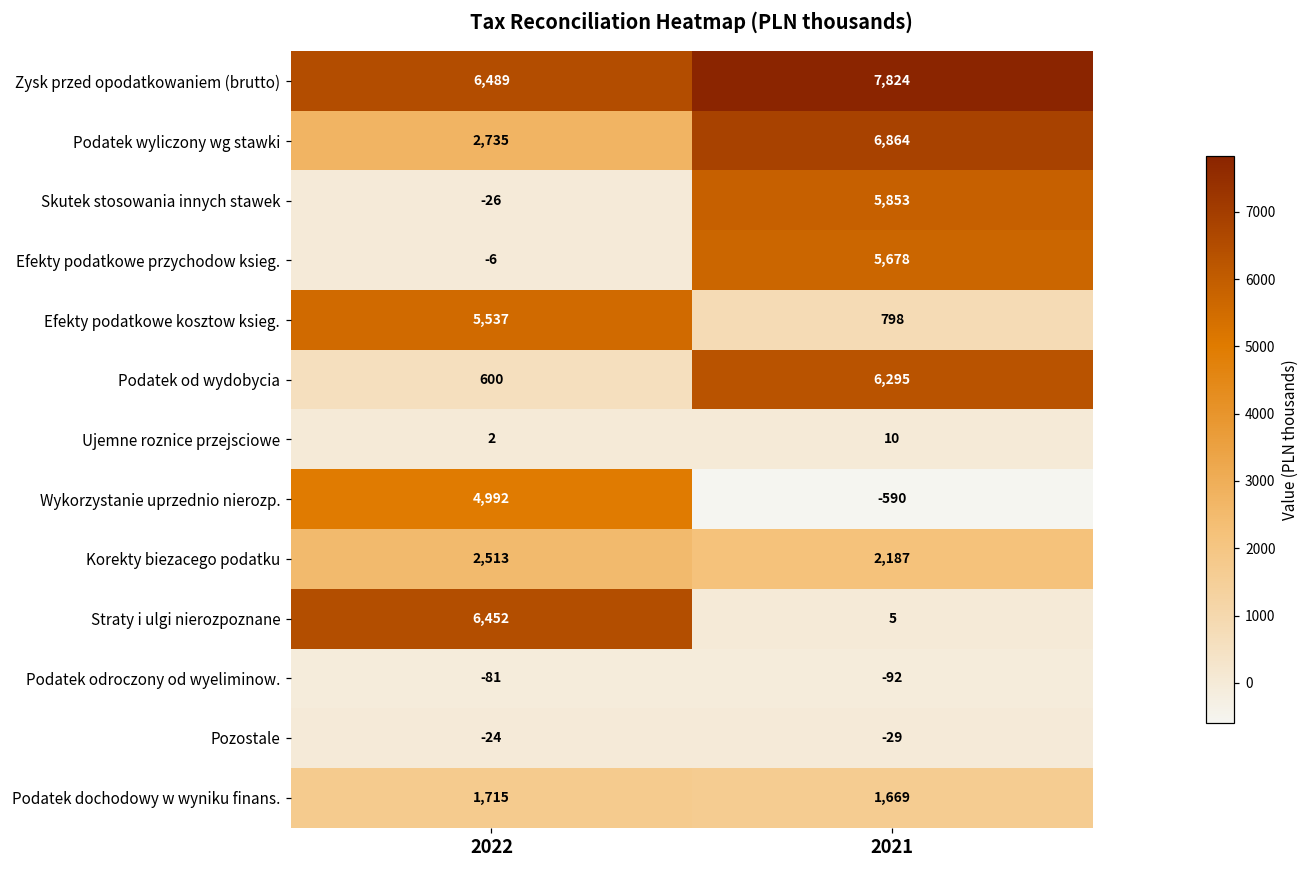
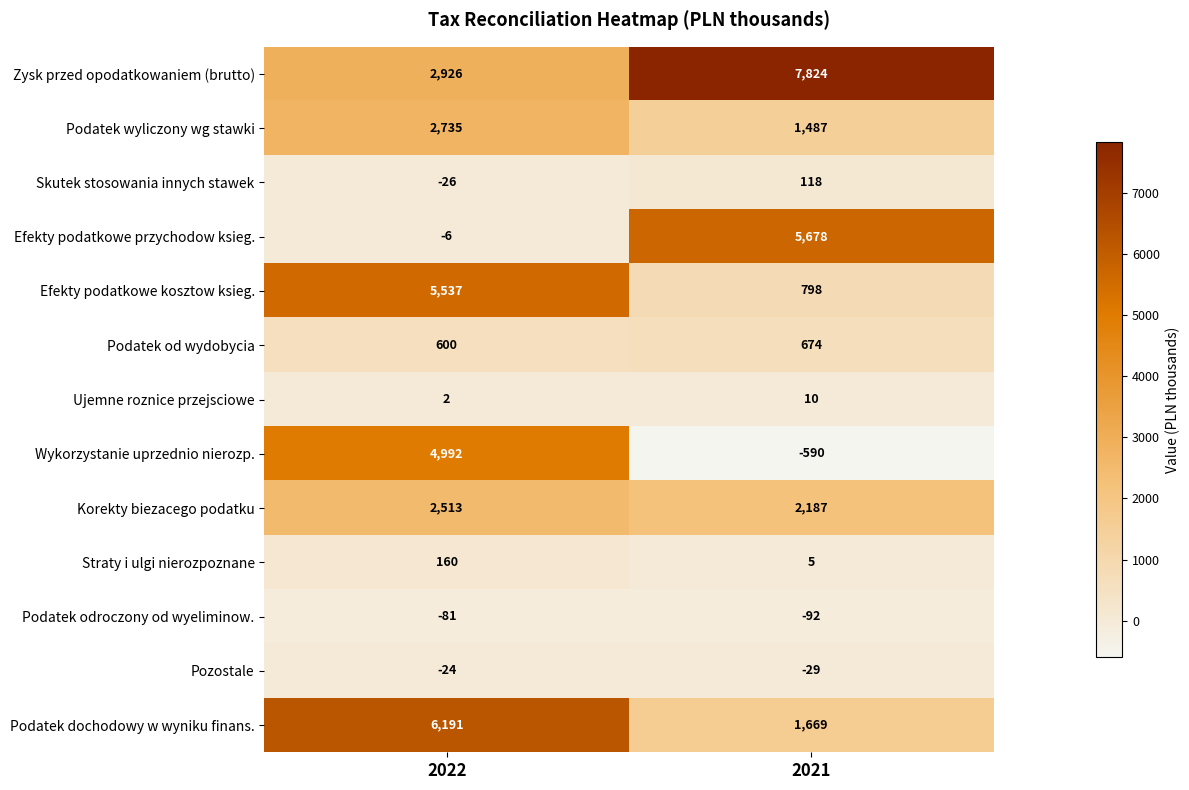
  {
    "Zysk przed opodatkowaniem (brutto)": {
-     "2022": "6,489",
+     "2022": "2,926",
      "2021": "7,824"
    },
    "Podatek wyliczony wg stawki": {
      "2022": "2,735",
-     "2021": "6,864"
+     "2021": "1,487"
    },
    "Skutek stosowania innych stawek": {
      "2022": "-26",
-     "2021": "5,853"
+     "2021": "118"
    },
    "Efekty podatkowe przychodow ksieg.": {
      "2022": "-6",
      "2021": "5,678"
    },
    "Efekty podatkowe kosztow ksieg.": {
      "2022": "5,537",
      "2021": "798"
    },
    "Podatek od wydobycia": {
      "2022": "600",
-     "2021": "6,295"
+     "2021": "674"
    },
    "Ujemne roznice przejsciowe": {
      "2022": "2",
      "2021": "10"
    },
    "Wykorzystanie uprzednio nierozp.": {
      "2022": "4,992",
      "2021": "-590"
    },
    "Korekty biezacego podatku": {
      "2022": "2,513",
      "2021": "2,187"
    },
    "Straty i ulgi nierozpoznane": {
-     "2022": "6,452",
+     "2022": "160",
      "2021": "5"
    },
    "Podatek odroczony od wyeliminow.": {
      "2022": "-81",
      "2021": "-92"
    },
    "Pozostale": {
      "2022": "-24",
      "2021": "-29"
    },
    "Podatek dochodowy w wyniku finans.": {
-     "2022": "1,715",
+     "2022": "6,191",
      "2021": "1,669"
    }
  }
